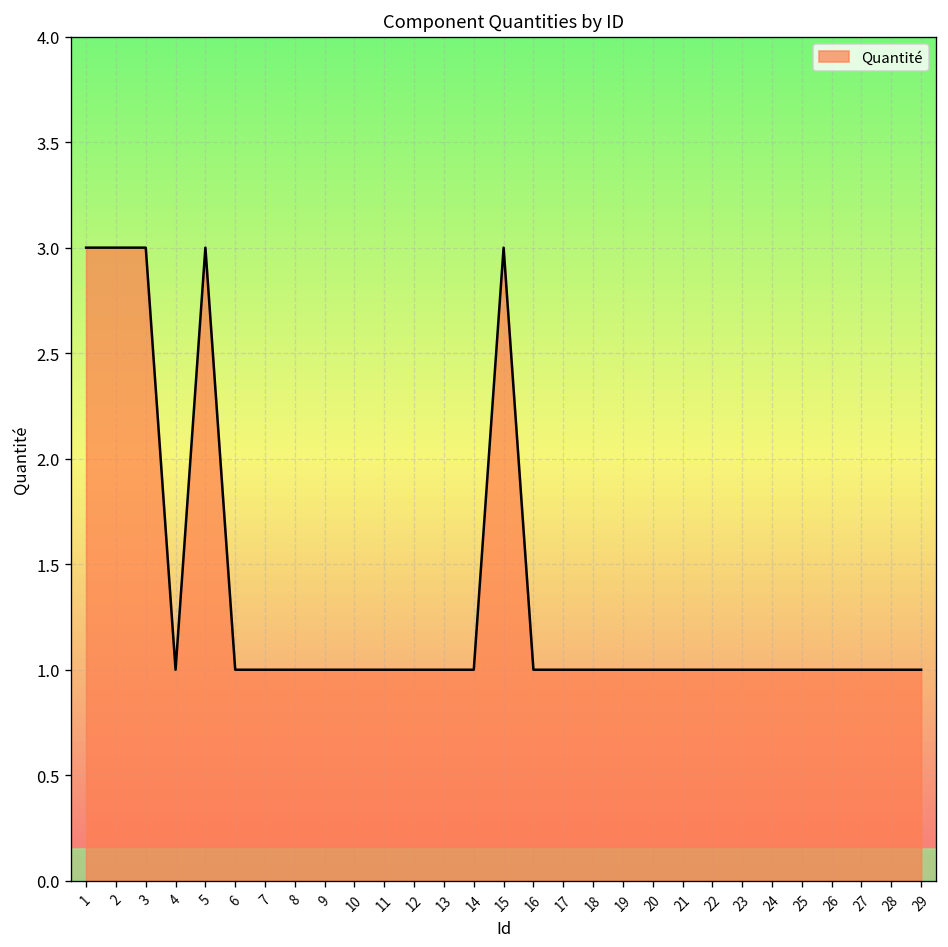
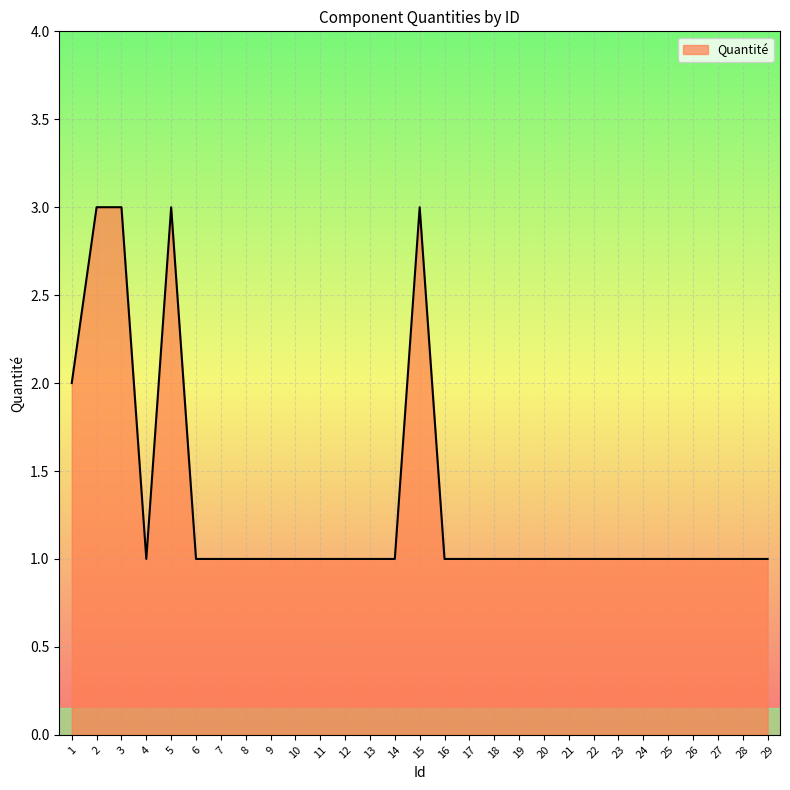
  {
-   "1": 3,
+   "1": 2,
    "2": 3,
    "3": 3,
    "4": 1,
    "5": 3,
    "6": 1,
    "7": 1,
    "8": 1,
    "9": 1,
    "10": 1,
    "11": 1,
    "12": 1,
    "13": 1,
    "14": 1,
    "15": 3,
    "16": 1,
    "17": 1,
    "18": 1,
    "19": 1,
    "20": 1,
    "21": 1,
    "22": 1,
    "23": 1,
    "24": 1,
    "25": 1,
    "26": 1,
    "27": 1,
    "28": 1,
    "29": 1
  }
